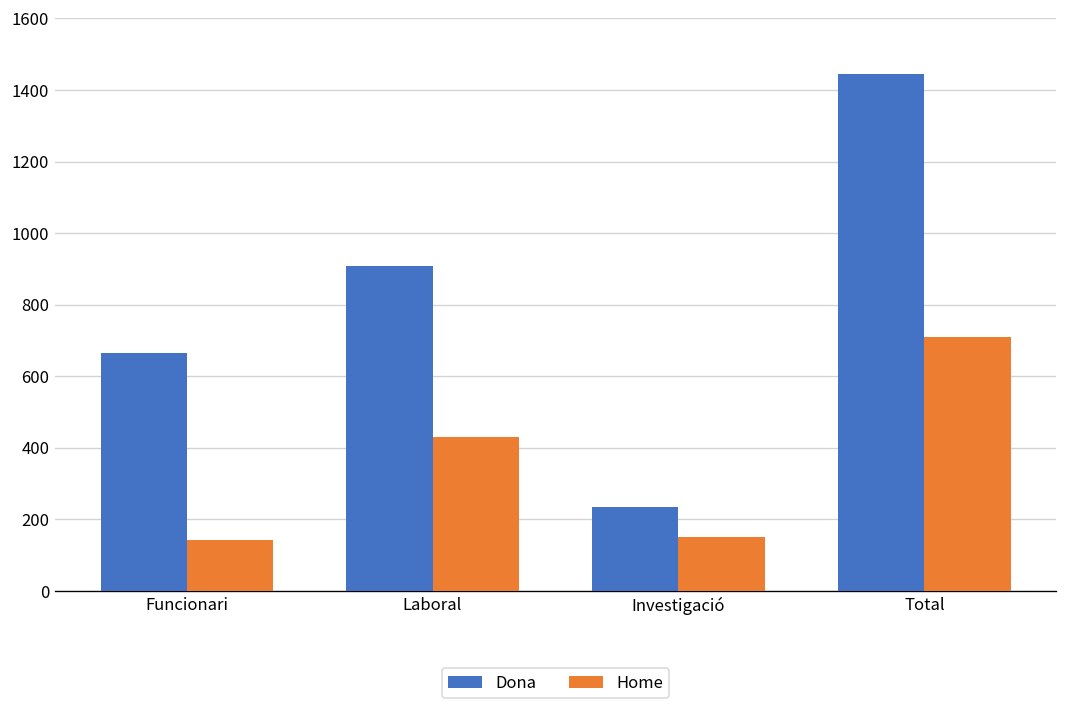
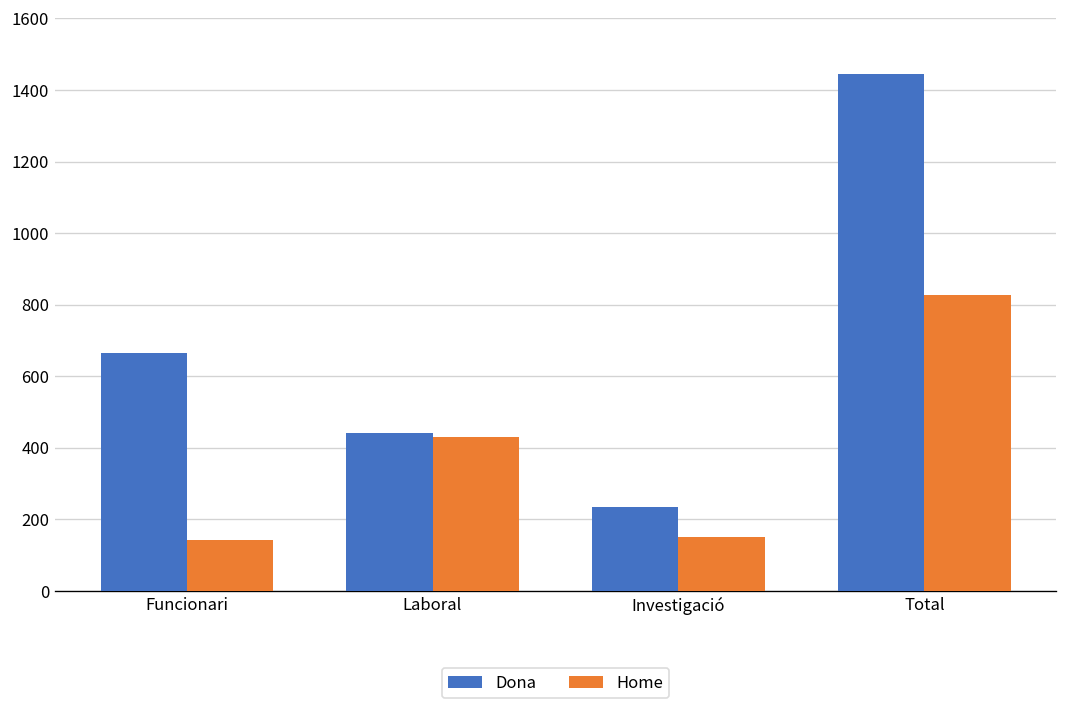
  {
    "Dona": {
      "Funcionari": 670,
-     "Laboral": 910,
+     "Laboral": 440,
      "Investigació": 240,
      "Total": 1440
    },
    "Home": {
      "Funcionari": 140,
      "Laboral": 430,
      "Investigació": 150,
-     "Total": 710
+     "Total": 830
    }
  }
